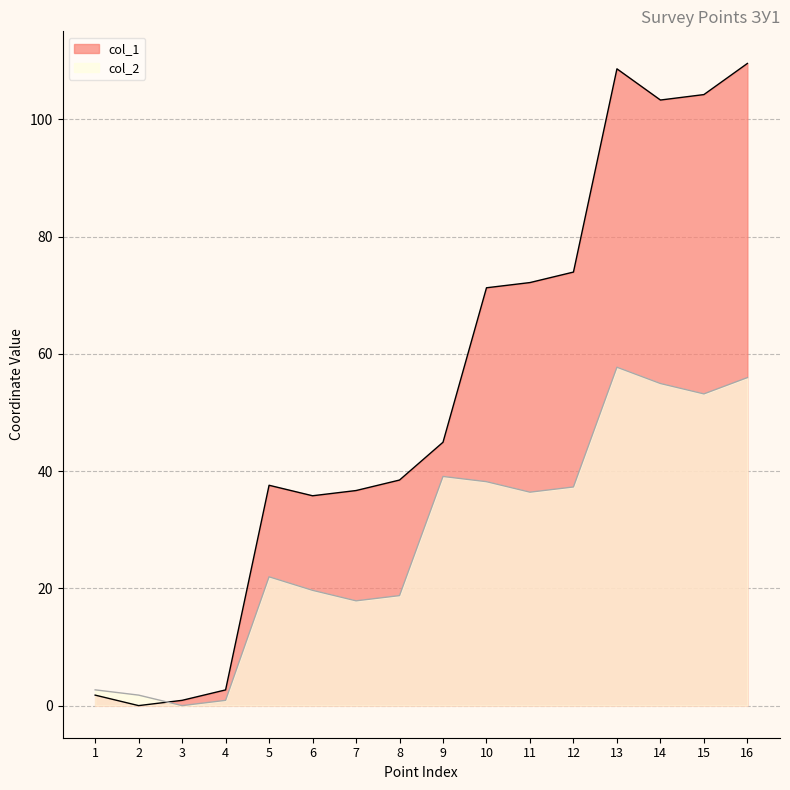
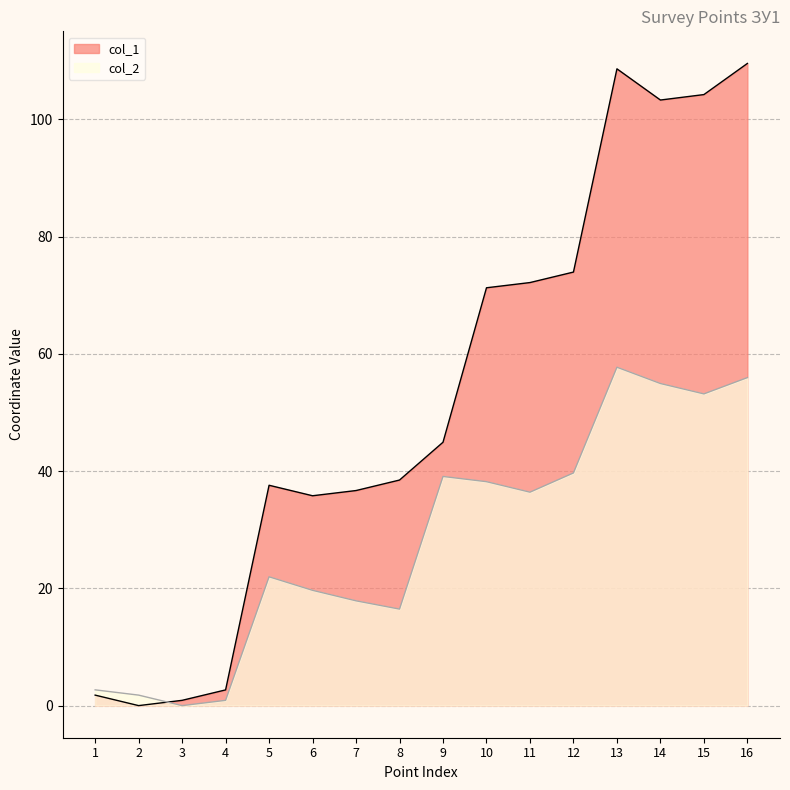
  {
    "col_1": {
      "1": 2,
      "2": 0,
      "3": 1,
      "4": 3,
      "5": 38,
      "6": 36,
      "7": 37,
      "8": 38,
      "9": 45,
      "10": 71,
      "11": 72,
      "12": 74,
      "13": 109,
      "14": 103,
      "15": 104,
      "16": 110
    },
    "col_2": {
      "1": 3,
      "2": 2,
      "3": 0,
      "4": 1,
      "5": 22,
      "6": 20,
      "7": 18,
-     "8": 19,
+     "8": 16,
      "9": 39,
      "10": 38,
      "11": 36,
-     "12": 37,
+     "12": 40,
      "13": 58,
      "14": 55,
      "15": 53,
      "16": 56
    }
  }
